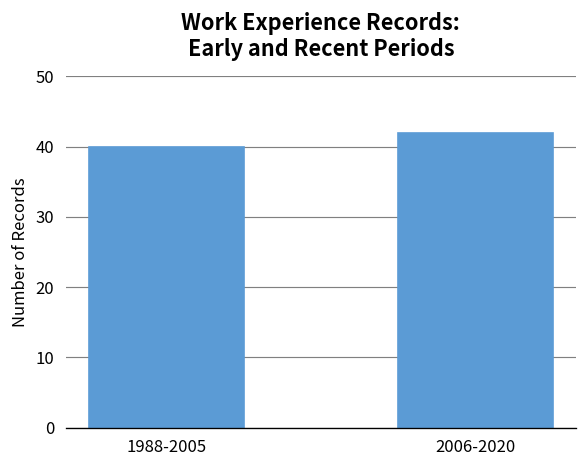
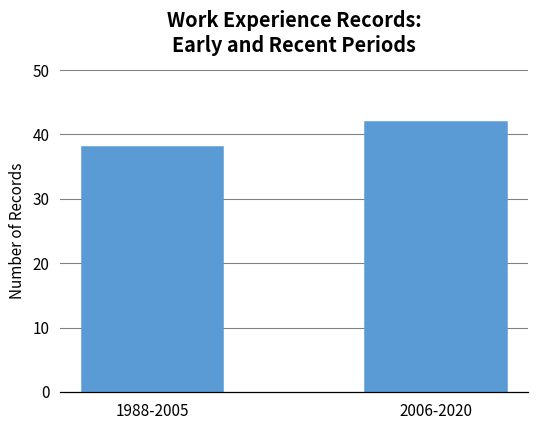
  {
-   "1988-2005": 40,
+   "1988-2005": 38,
    "2006-2020": 42
  }
